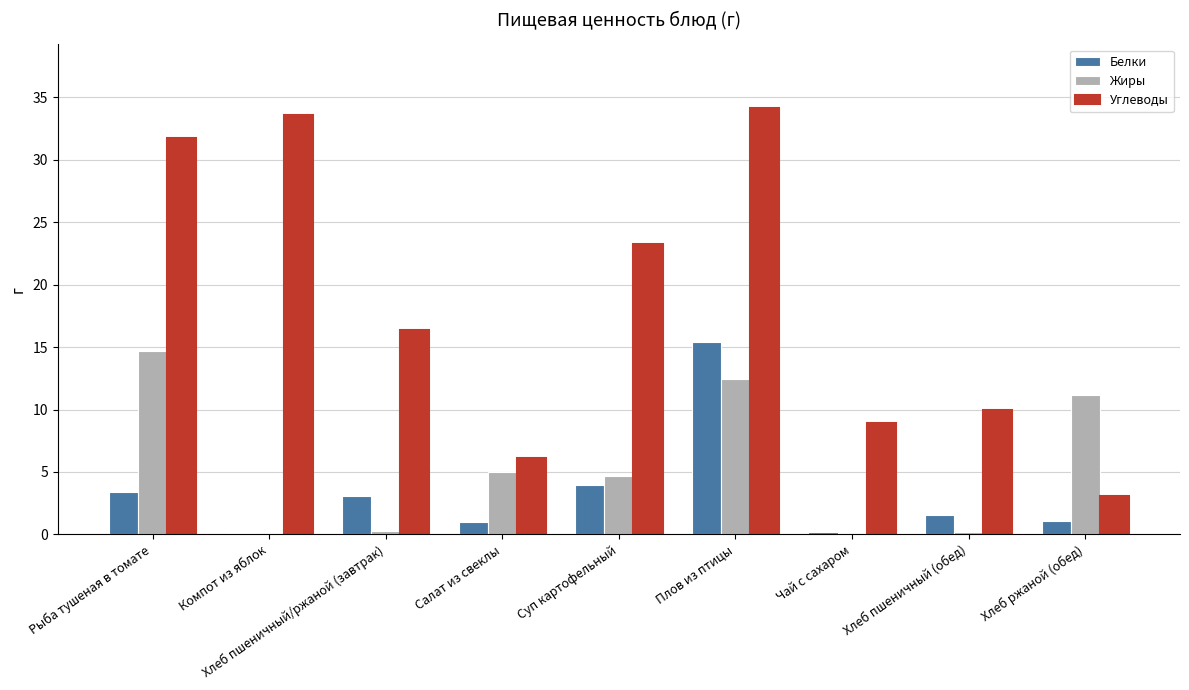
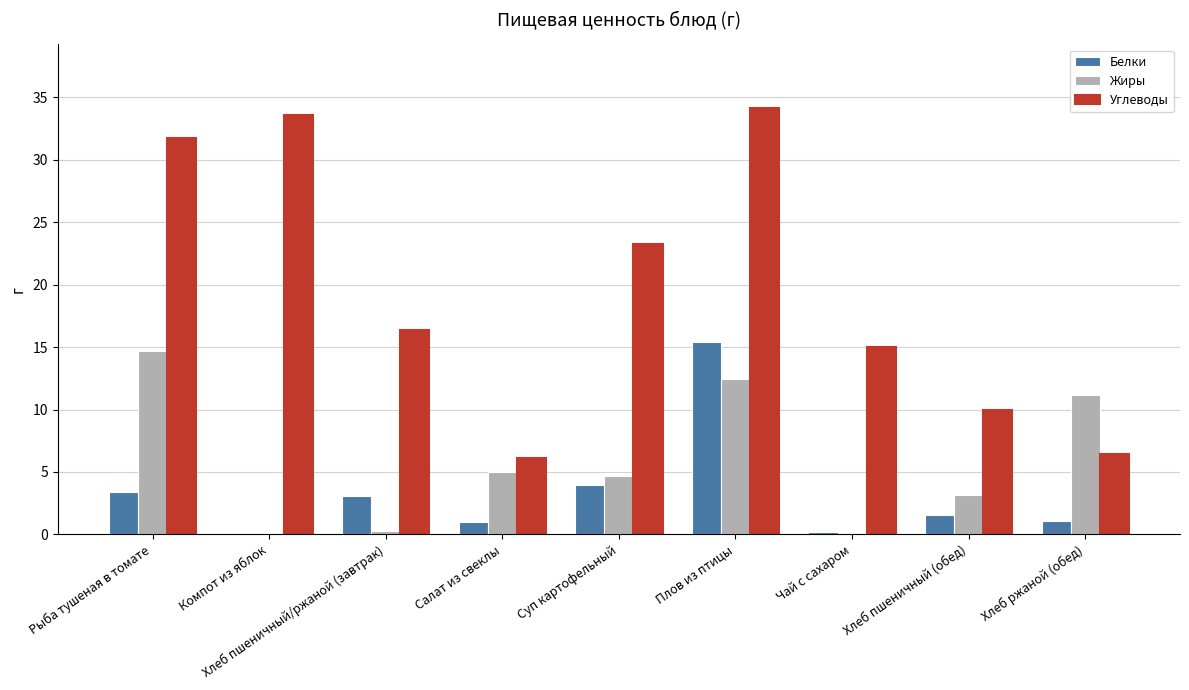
  {
    "Белки": {
      "Рыба тушеная в томате": 3.4,
      "Хлеб пшеничный/ржаной (завтрак)": 3.0,
      "Салат из свеклы": 1.0,
      "Суп картофельный": 3.9,
      "Плов из птицы": 15.4,
      "Хлеб пшеничный (обед)": 1.5,
      "Хлеб ржаной (обед)": 1.1
    },
    "Жиры": {
      "Рыба тушеная в томате": 14.7,
      "Компот из яблок": 0.0,
      "Хлеб пшеничный/ржаной (завтрак)": 0.2,
      "Салат из свеклы": 5.0,
      "Суп картофельный": 4.7,
      "Плов из птицы": 12.4,
-     "Хлеб пшеничный (обед)": 0.2,
+     "Хлеб пшеничный (обед)": 3.1,
      "Хлеб ржаной (обед)": 11.2
    },
    "Углеводы": {
      "Рыба тушеная в томате": 31.7,
      "Компот из яблок": 33.6,
      "Хлеб пшеничный/ржаной (завтрак)": 16.4,
      "Салат из свеклы": 6.2,
      "Суп картофельный": 23.2,
      "Плов из птицы": 34.1,
-     "Чай с сахаром": 9.0,
+     "Чай с сахаром": 15.0,
      "Хлеб пшеничный (обед)": 9.9,
-     "Хлеб ржаной (обед)": 3.1
+     "Хлеб ржаной (обед)": 6.4
    }
  }
